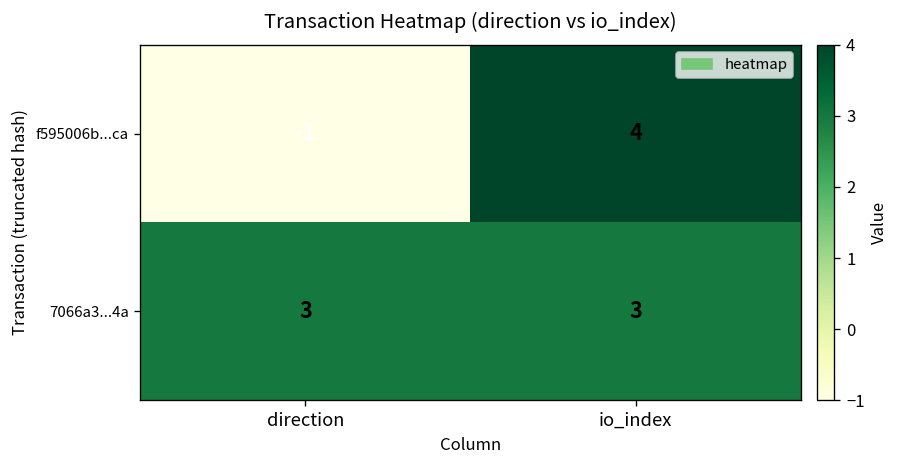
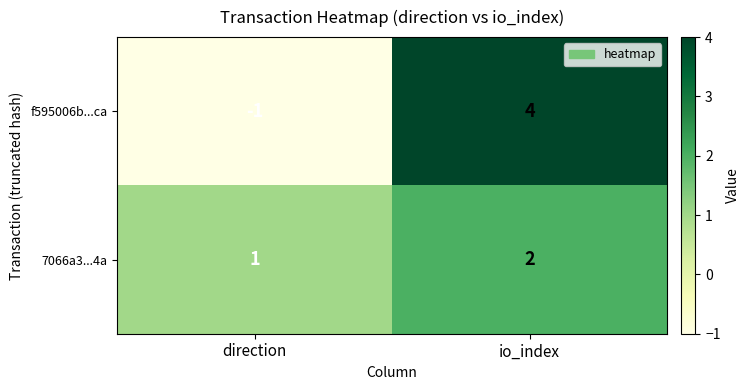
  {
    "f595006b...ca": {
      "io_index": 4
    },
    "7066a3...4a": {
-     "direction": 3,
-     "io_index": 3
+     "direction": 1,
+     "io_index": 2
    }
  }
